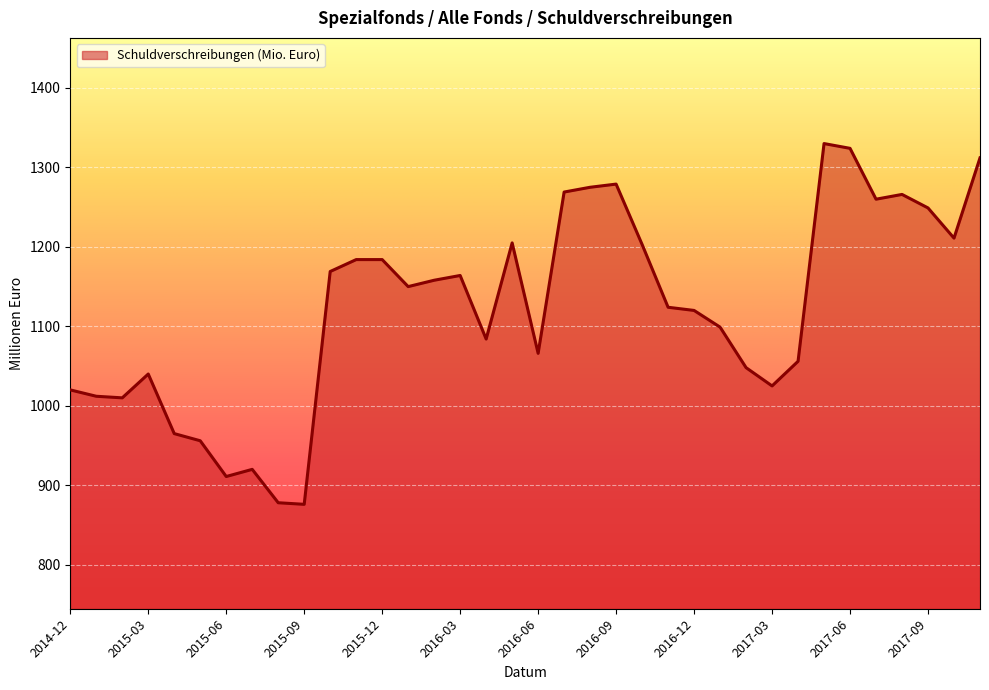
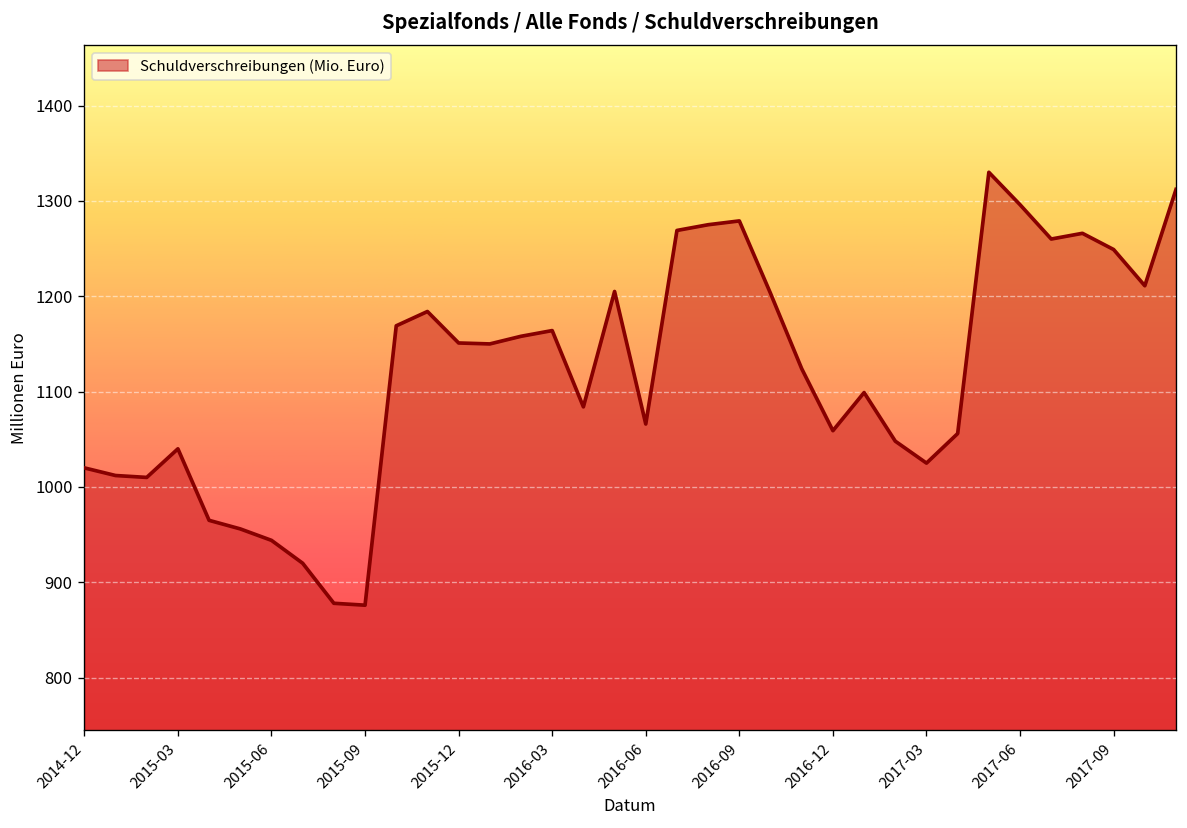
  {
    "2014-12": 1020,
    "2015-03": 1040,
-   "2015-06": 910,
+   "2015-06": 940,
    "2015-09": 880,
-   "2015-12": 1180,
+   "2015-12": 1150,
    "2016-03": 1160,
    "2016-06": 1070,
    "2016-09": 1280,
-   "2016-12": 1120,
+   "2016-12": 1060,
    "2017-03": 1030,
-   "2017-06": 1320,
+   "2017-06": 1300,
    "2017-09": 1250
  }
